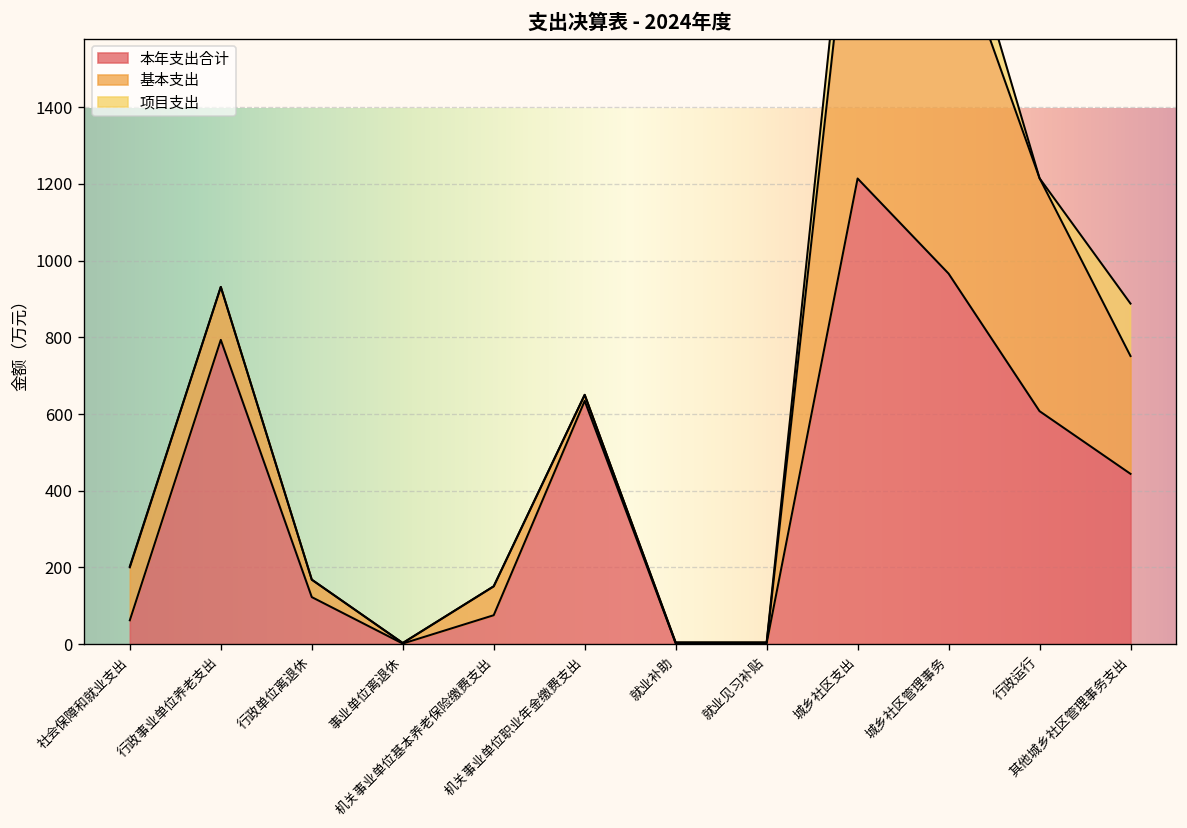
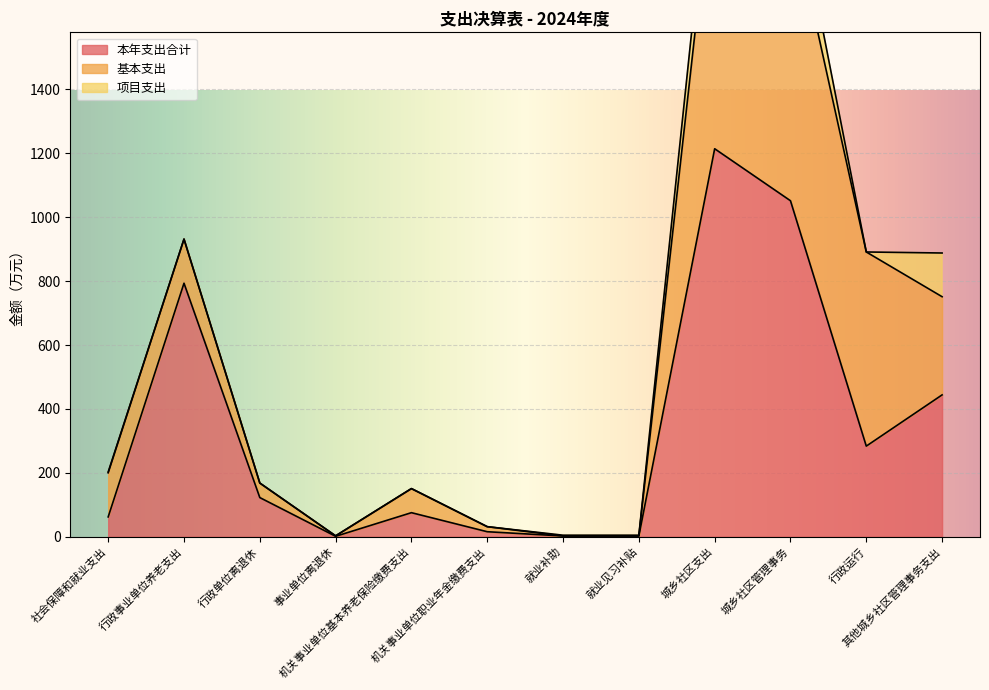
  {
    "本年支出合计": {
      "社会保障和就业支出": 60,
      "行政事业单位养老支出": 790,
      "行政单位离退休": 120,
      "机关事业单位基本养老保险缴费支出": 80,
-     "机关事业单位职业年金缴费支出": 630,
+     "机关事业单位职业年金缴费支出": 20,
      "城乡社区支出": 1210,
-     "城乡社区管理事务": 970,
-     "行政运行": 610,
+     "城乡社区管理事务": 1050,
+     "行政运行": 280,
      "其他城乡社区管理事务支出": 440
    }
  }
